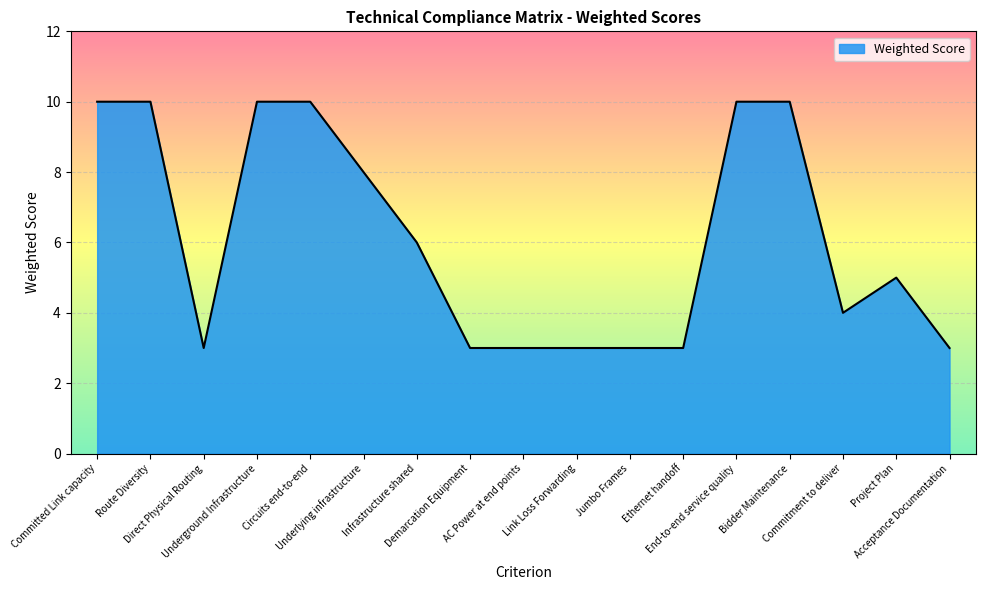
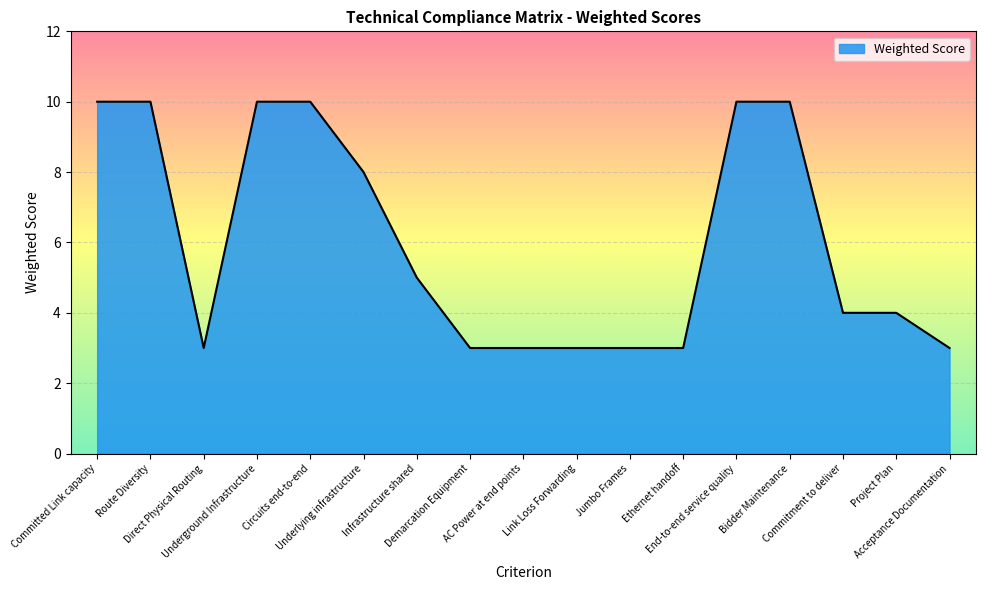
  {
    "Committed Link capacity": 10,
    "Route Diversity": 10,
    "Direct Physical Routing": 3,
    "Underground Infrastructure": 10,
    "Circuits end-to-end": 10,
    "Underlying infrastructure": 8,
-   "Infrastructure shared": 6,
+   "Infrastructure shared": 5,
    "Demarcation Equipment": 3,
    "AC Power at end points": 3,
    "Link Loss Forwarding": 3,
    "Jumbo Frames": 3,
    "Ethernet handoff": 3,
    "End-to-end service quality": 10,
    "Bidder Maintenance": 10,
    "Commitment to deliver": 4,
-   "Project Plan": 5,
+   "Project Plan": 4,
    "Acceptance Documentation": 3
  }
